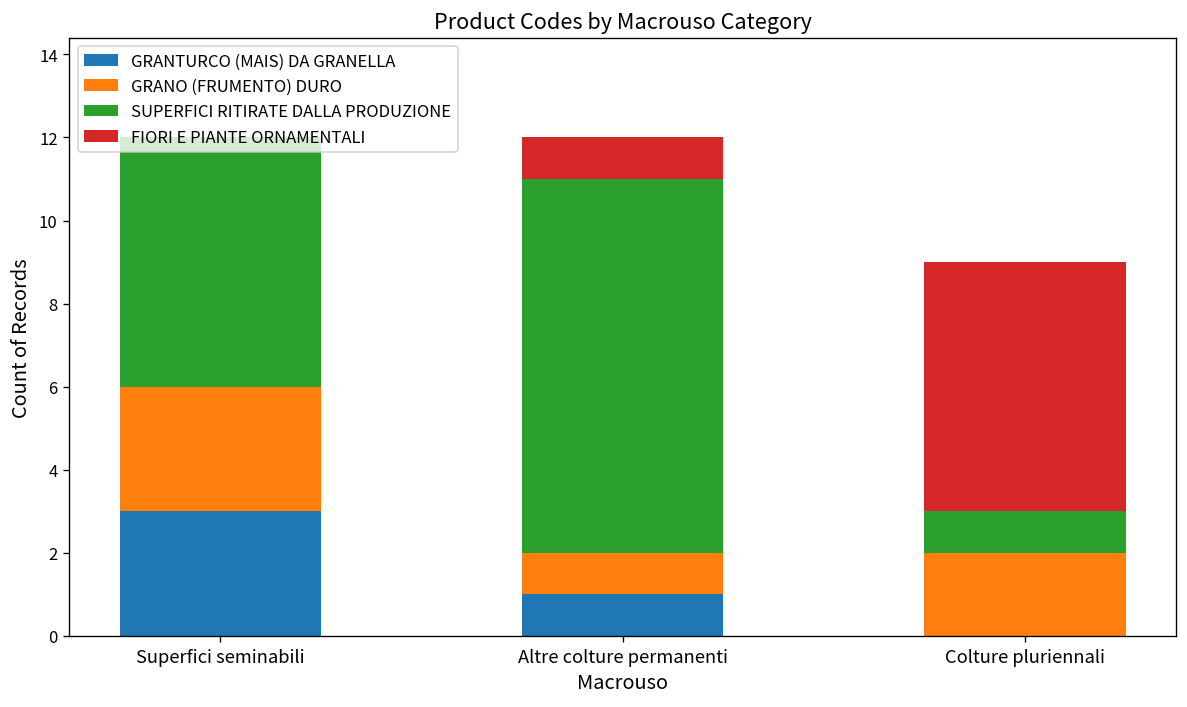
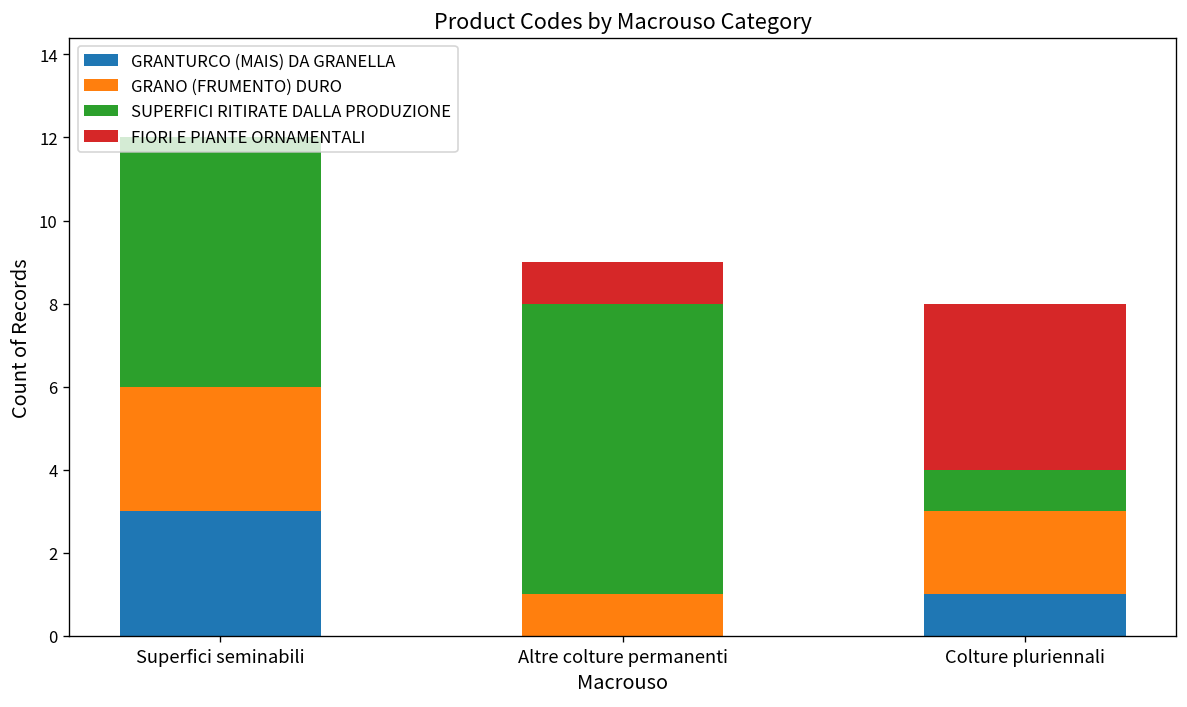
  {
    "GRANTURCO (MAIS) DA GRANELLA": {
      "Superfici seminabili": 3,
-     "Altre colture permanenti": 1,
-     "Colture pluriennali": 0
+     "Altre colture permanenti": 0,
+     "Colture pluriennali": 1
    },
    "SUPERFICI RITIRATE DALLA PRODUZIONE": {
-     "Altre colture permanenti": 9,
+     "Altre colture permanenti": 7,
      "Colture pluriennali": 1
    },
    "FIORI E PIANTE ORNAMENTALI": {
      "Altre colture permanenti": 1,
-     "Colture pluriennali": 6
+     "Colture pluriennali": 4
    }
  }
